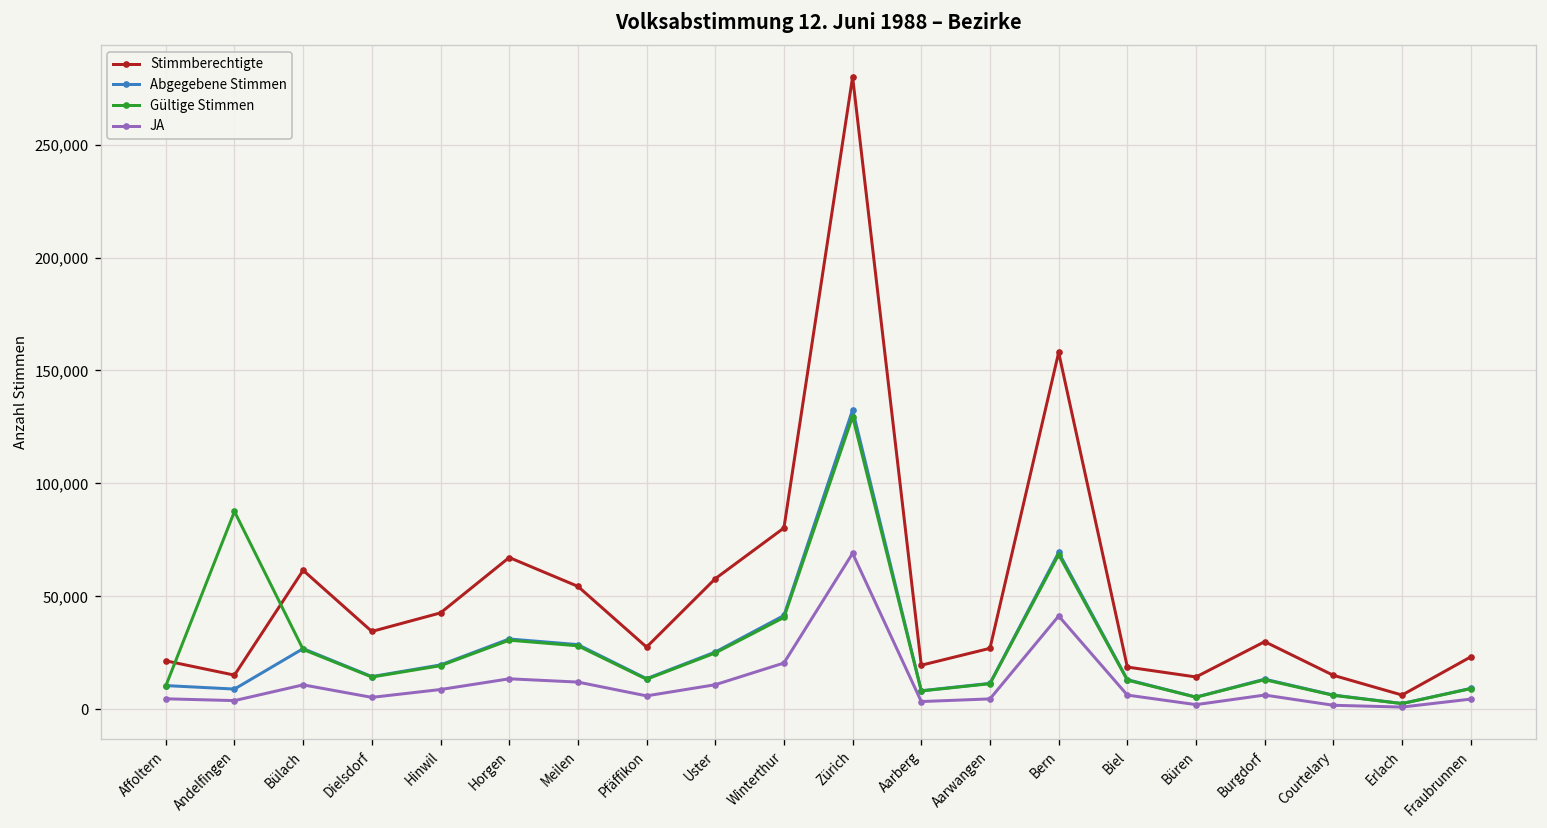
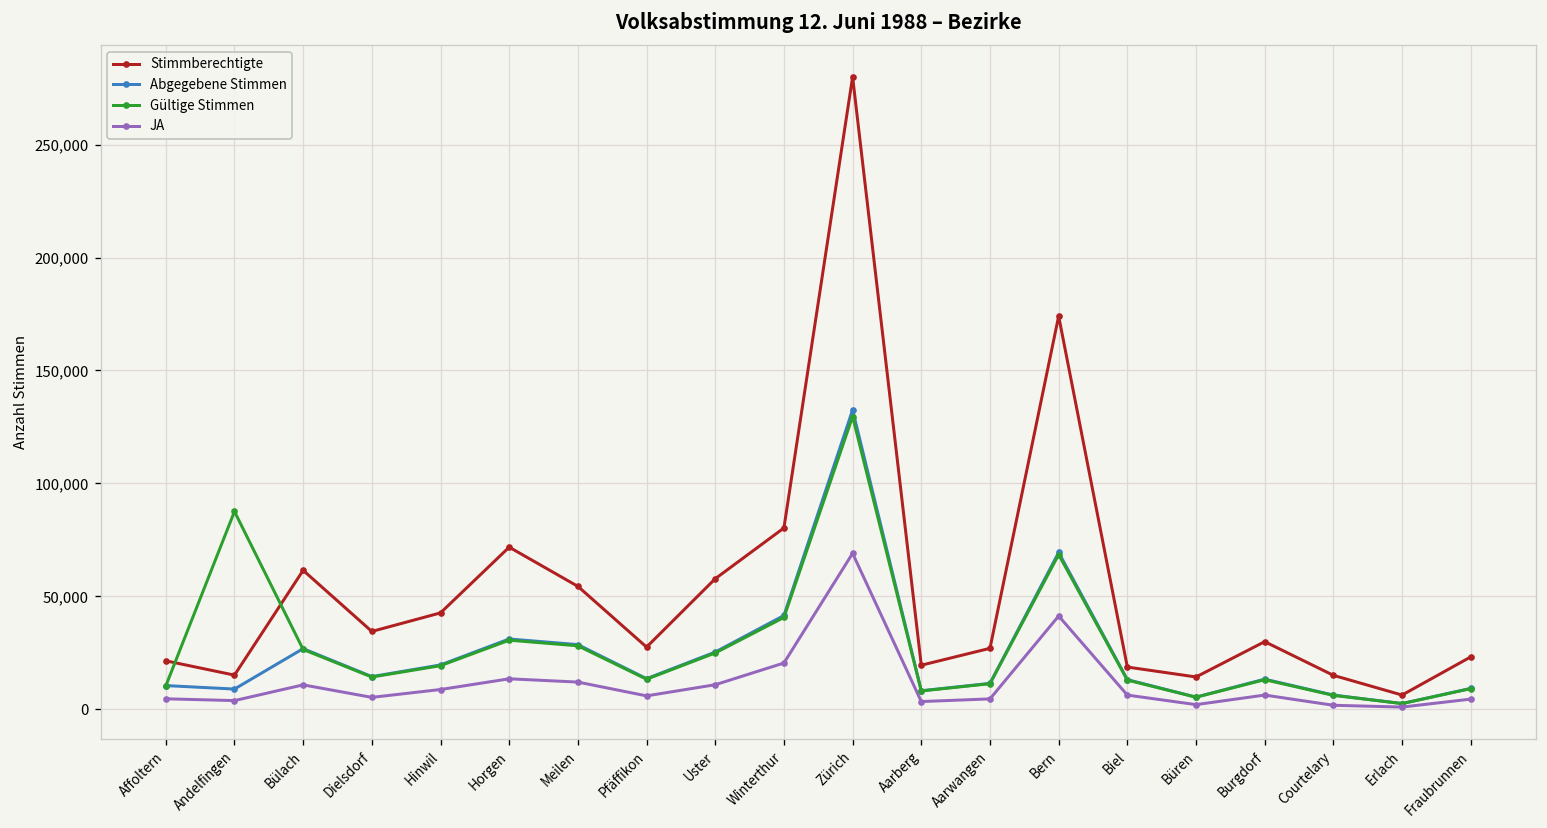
  {
    "Stimmberechtigte": {
      "Affoltern": "21,000",
      "Andelfingen": "15,000",
      "Bülach": "62,000",
      "Dielsdorf": "34,000",
      "Hinwil": "43,000",
-     "Horgen": "67,000",
+     "Horgen": "72,000",
      "Meilen": "54,000",
      "Pfäffikon": "28,000",
      "Uster": "58,000",
      "Winterthur": "80,000",
      "Zürich": "280,000",
      "Aarberg": "20,000",
      "Aarwangen": "27,000",
-     "Bern": "158,000",
+     "Bern": "174,000",
      "Biel": "19,000",
      "Büren": "14,000",
      "Burgdorf": "30,000",
      "Courtelary": "15,000",
      "Erlach": "6,000",
      "Fraubrunnen": "23,000"
    },
    "Abgegebene Stimmen": {
      "Andelfingen": "9,000",
      "Zürich": "133,000"
    },
    "Gültige Stimmen": {
      "Andelfingen": "88,000",
      "Zürich": "130,000"
    },
    "JA": {
      "Affoltern": "5,000",
      "Andelfingen": "4,000",
      "Bülach": "11,000",
      "Dielsdorf": "5,000",
      "Hinwil": "9,000",
      "Horgen": "14,000",
      "Meilen": "12,000",
      "Pfäffikon": "6,000",
      "Uster": "11,000",
      "Winterthur": "21,000",
      "Zürich": "69,000",
      "Aarberg": "3,000",
      "Aarwangen": "5,000",
      "Bern": "41,000",
      "Biel": "6,000",
      "Büren": "2,000",
      "Burgdorf": "6,000",
      "Courtelary": "2,000",
      "Erlach": "1,000",
      "Fraubrunnen": "5,000"
    }
  }
